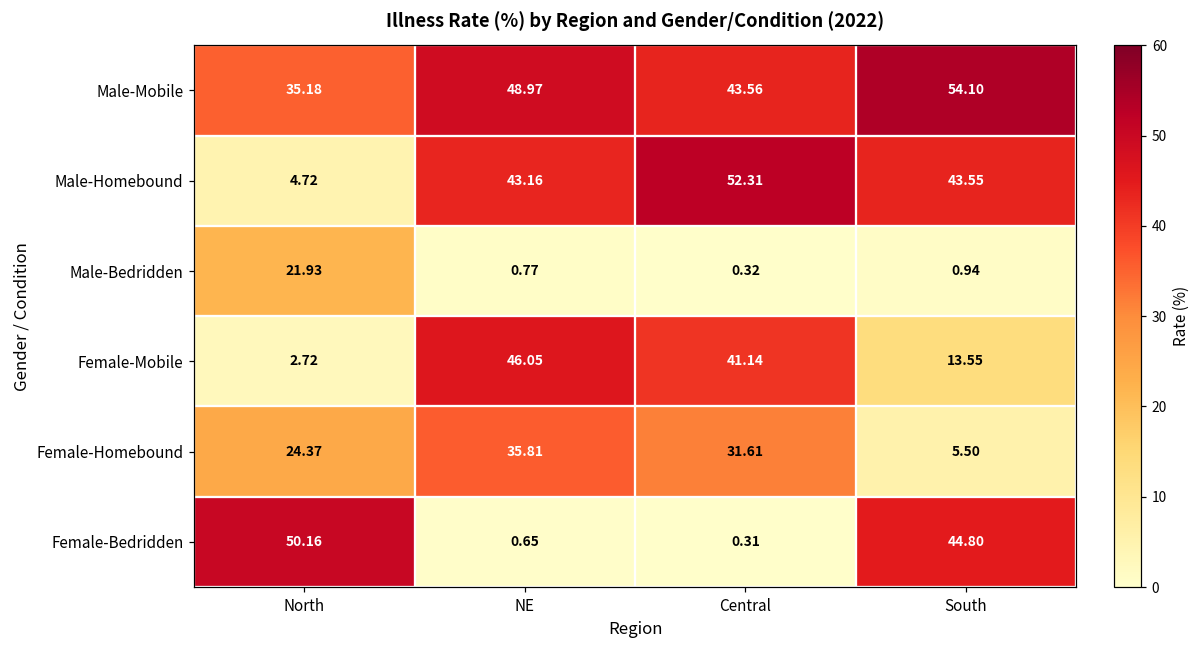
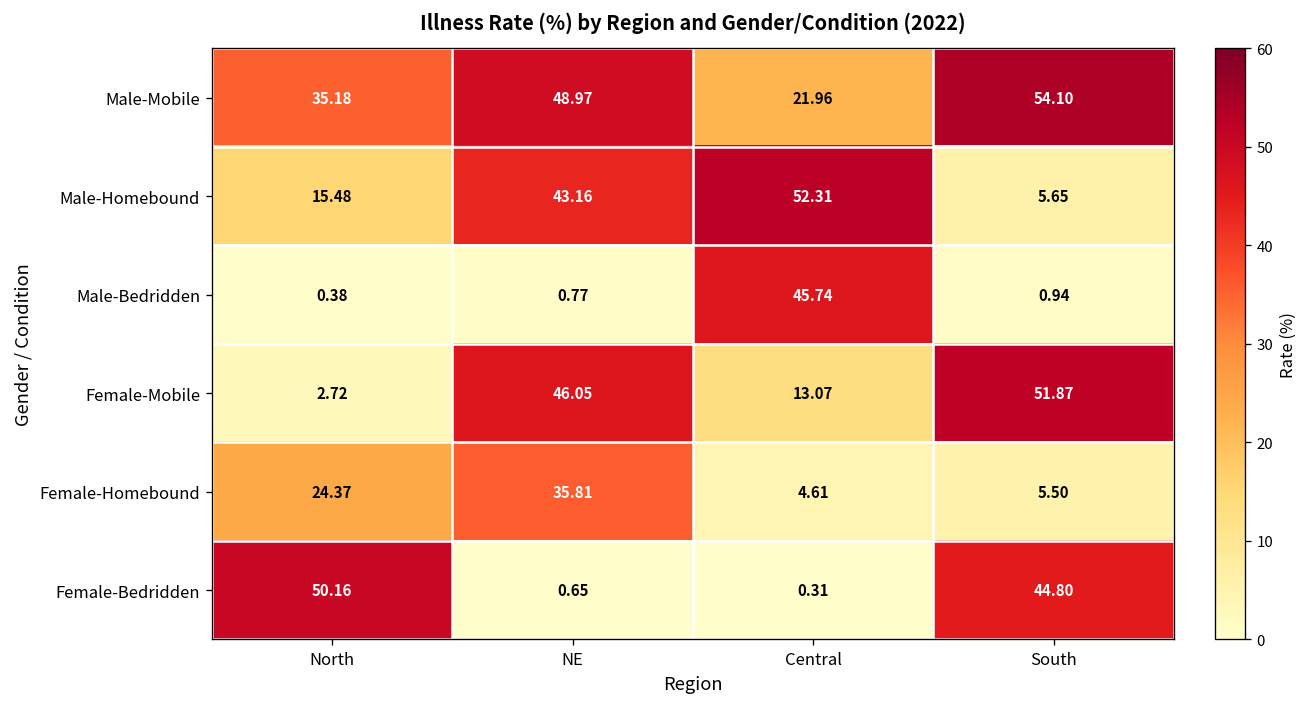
  {
    "Male-Mobile": {
      "North": 35.18,
      "NE": 48.97,
-     "Central": 43.56,
+     "Central": 21.96,
      "South": 54.10
    },
    "Male-Homebound": {
-     "North": 4.72,
+     "North": 15.48,
      "NE": 43.16,
      "Central": 52.31,
-     "South": 43.55
+     "South": 5.65
    },
    "Male-Bedridden": {
-     "North": 21.93,
+     "North": 0.38,
      "NE": 0.77,
-     "Central": 0.32,
+     "Central": 45.74,
      "South": 0.94
    },
    "Female-Mobile": {
      "North": 2.72,
      "NE": 46.05,
-     "Central": 41.14,
-     "South": 13.55
+     "Central": 13.07,
+     "South": 51.87
    },
    "Female-Homebound": {
      "North": 24.37,
      "NE": 35.81,
-     "Central": 31.61,
+     "Central": 4.61,
      "South": 5.50
    },
    "Female-Bedridden": {
      "North": 50.16,
      "NE": 0.65,
      "Central": 0.31,
      "South": 44.80
    }
  }
